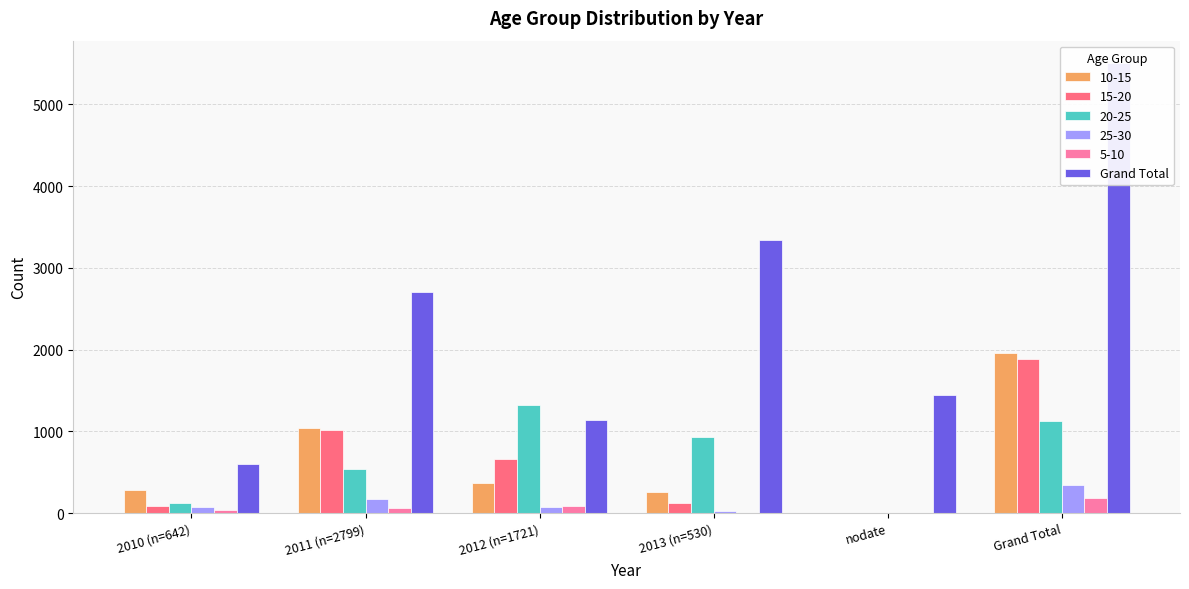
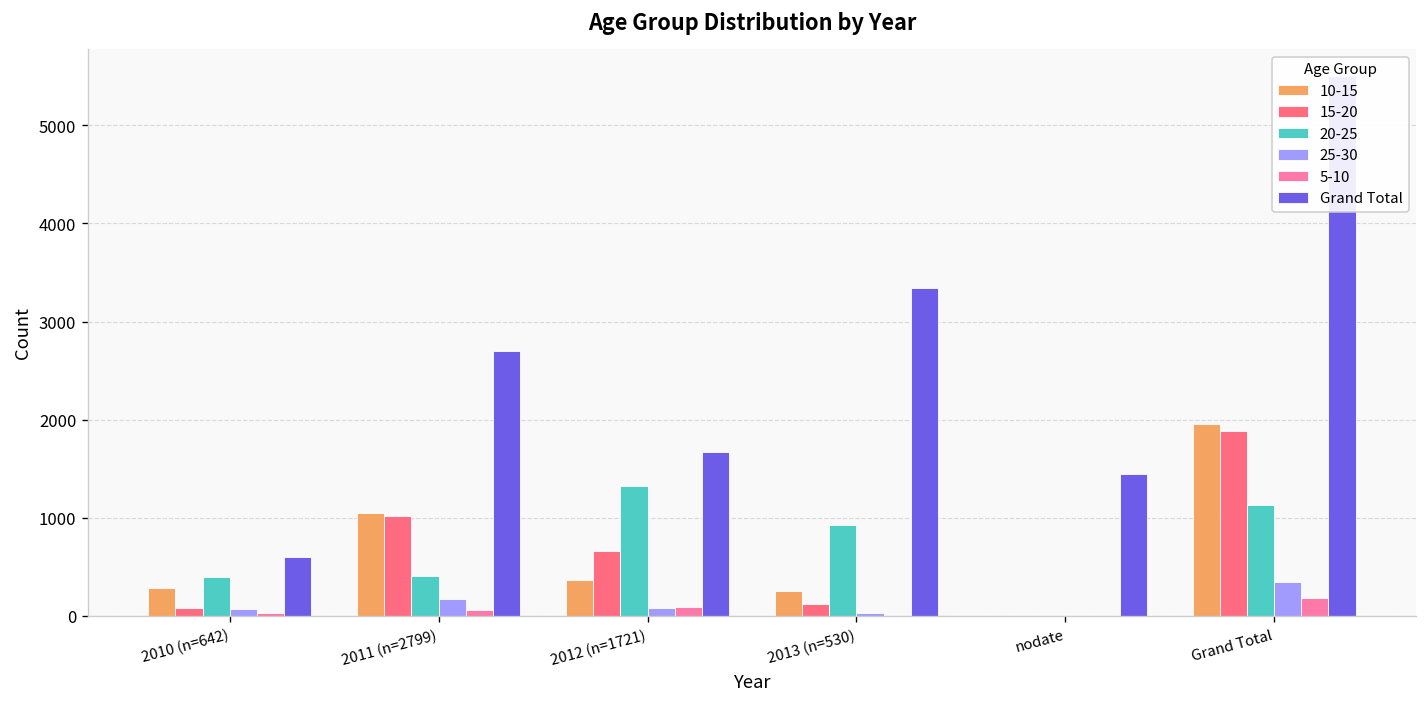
  {
    "10-15": {
      "2010 (n=642)": 300,
      "2011 (n=2799)": 1000,
      "2012 (n=1721)": 400,
      "2013 (n=530)": 300,
      "Grand Total": 2000
    },
    "20-25": {
-     "2010 (n=642)": 100,
-     "2011 (n=2799)": 500,
+     "2010 (n=642)": 400,
+     "2011 (n=2799)": 400,
      "2012 (n=1721)": 1300,
      "2013 (n=530)": 900,
      "Grand Total": 1100
    },
    "25-30": {
      "2010 (n=642)": 100,
      "2011 (n=2799)": 200,
      "2012 (n=1721)": 100,
      "Grand Total": 300
    },
    "Grand Total": {
      "2010 (n=642)": 600,
      "2011 (n=2799)": 2700,
-     "2012 (n=1721)": 1100,
+     "2012 (n=1721)": 1700,
      "2013 (n=530)": 3300,
      "nodate": 1400
    }
  }
